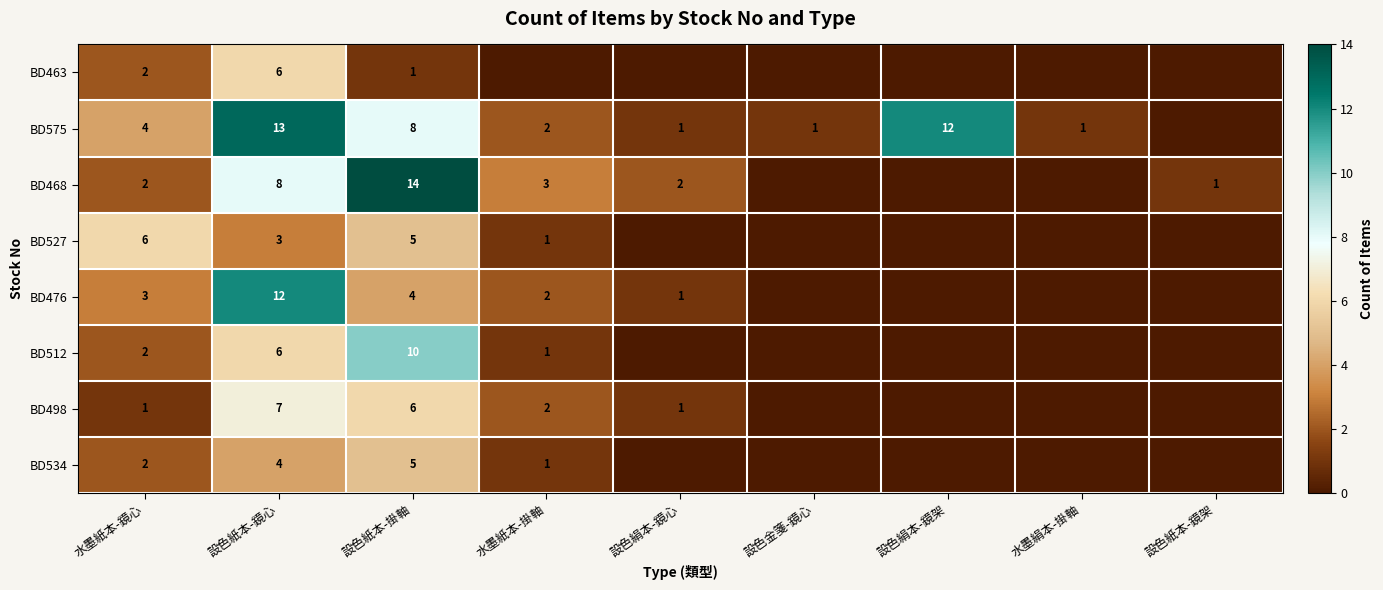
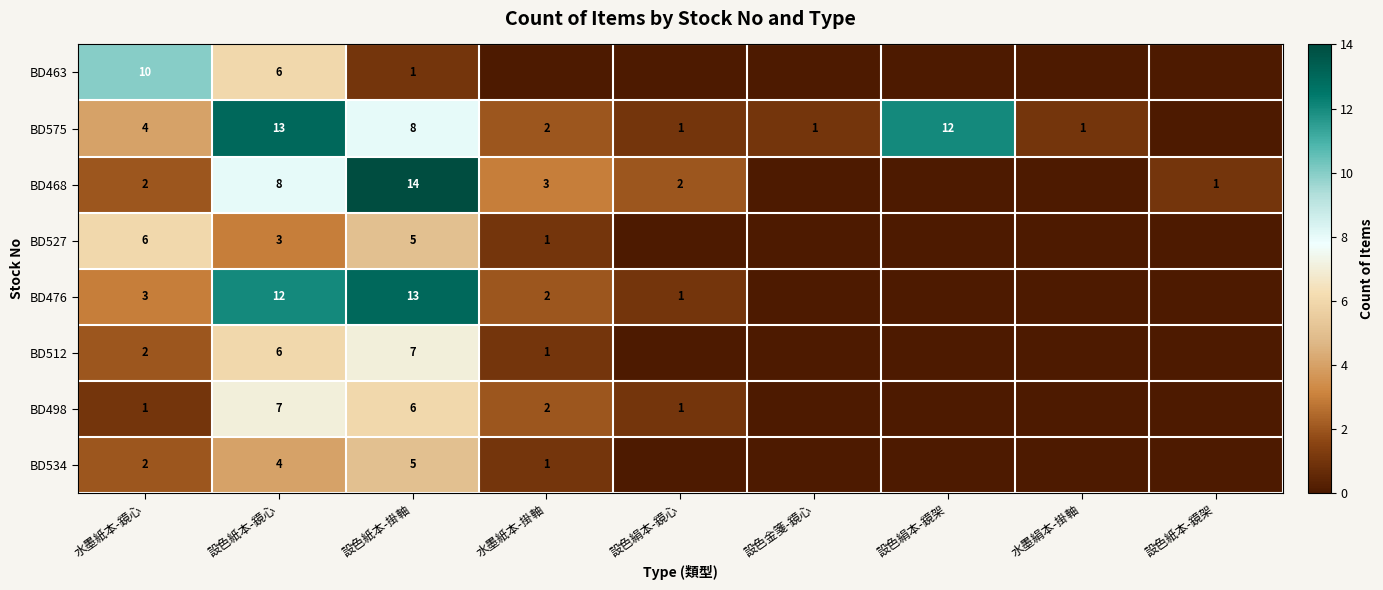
  {
    "BD463": {
-     "水墨紙本-鏡心": 2,
+     "水墨紙本-鏡心": 10,
      "設色紙本-鏡心": 6,
      "設色紙本-掛軸": 1
    },
    "BD575": {
      "水墨紙本-鏡心": 4,
      "設色紙本-鏡心": 13,
      "設色紙本-掛軸": 8,
      "水墨紙本-掛軸": 2,
      "設色絹本-鏡心": 1,
      "設色金箋-鏡心": 1,
      "設色絹本-鏡架": 12,
      "水墨絹本-掛軸": 1
    },
    "BD468": {
      "水墨紙本-鏡心": 2,
      "設色紙本-鏡心": 8,
      "設色紙本-掛軸": 14,
      "水墨紙本-掛軸": 3,
      "設色絹本-鏡心": 2,
      "設色紙本-鏡架": 1
    },
    "BD527": {
      "水墨紙本-鏡心": 6,
      "設色紙本-鏡心": 3,
      "設色紙本-掛軸": 5,
      "水墨紙本-掛軸": 1
    },
    "BD476": {
      "水墨紙本-鏡心": 3,
      "設色紙本-鏡心": 12,
-     "設色紙本-掛軸": 4,
+     "設色紙本-掛軸": 13,
      "水墨紙本-掛軸": 2,
      "設色絹本-鏡心": 1
    },
    "BD512": {
      "水墨紙本-鏡心": 2,
      "設色紙本-鏡心": 6,
-     "設色紙本-掛軸": 10,
+     "設色紙本-掛軸": 7,
      "水墨紙本-掛軸": 1
    },
    "BD498": {
      "水墨紙本-鏡心": 1,
      "設色紙本-鏡心": 7,
      "設色紙本-掛軸": 6,
      "水墨紙本-掛軸": 2,
      "設色絹本-鏡心": 1
    },
    "BD534": {
      "水墨紙本-鏡心": 2,
      "設色紙本-鏡心": 4,
      "設色紙本-掛軸": 5,
      "水墨紙本-掛軸": 1
    }
  }
